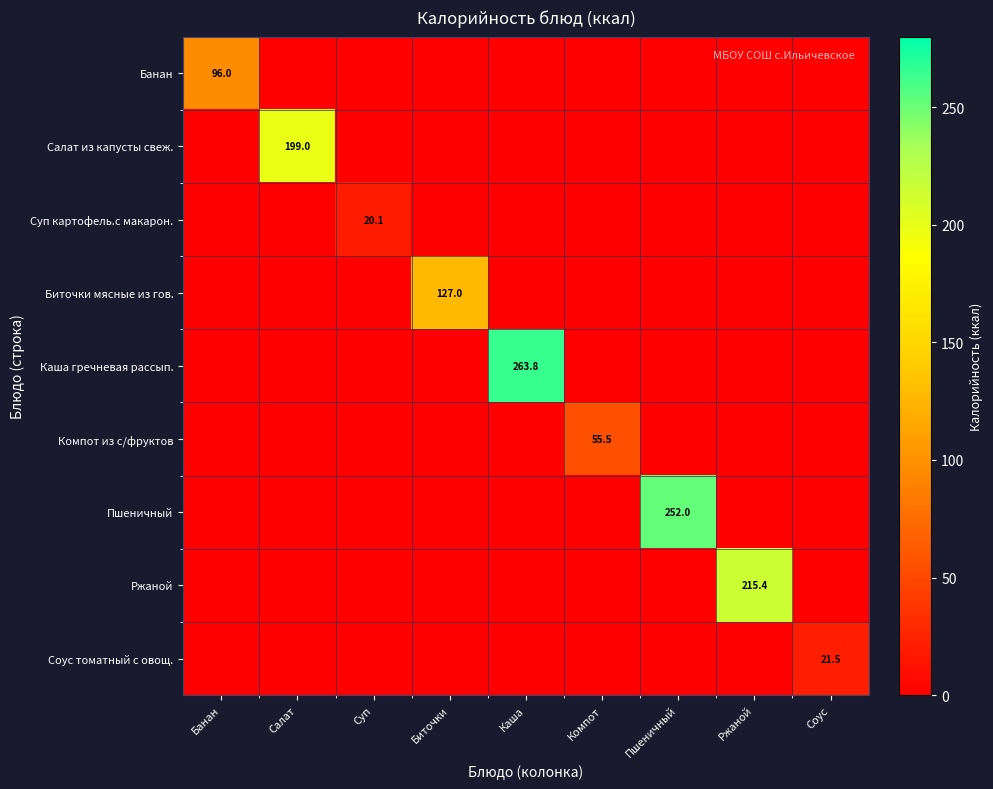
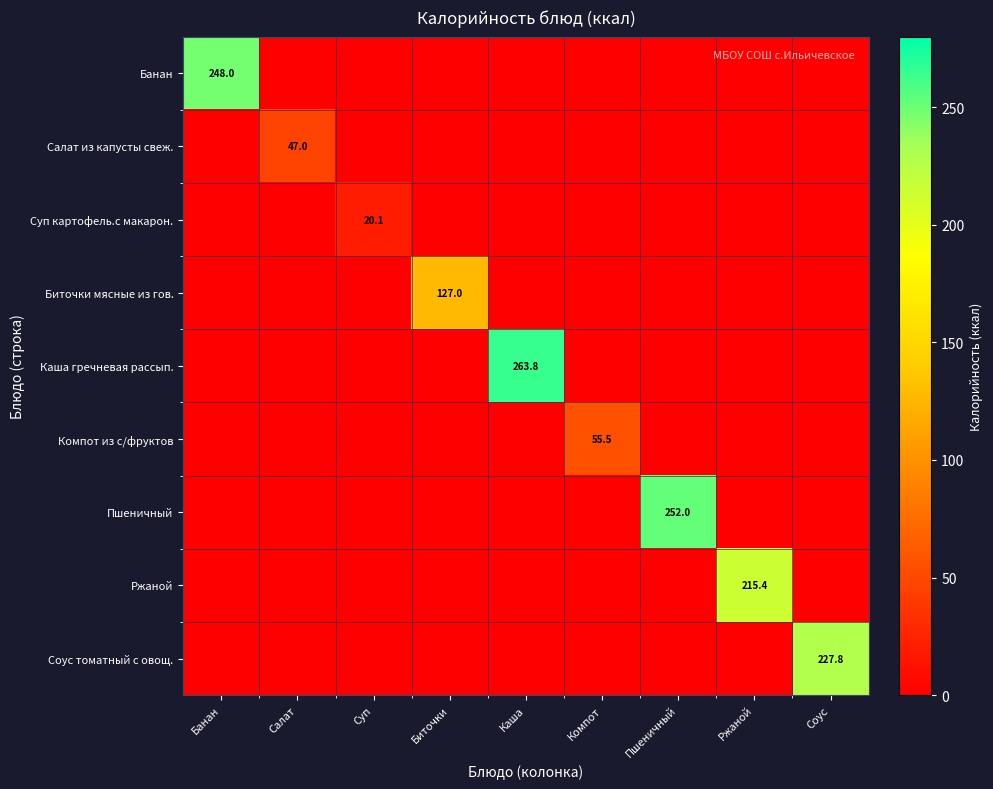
  {
    "Банан": {
-     "Банан": 96.0
+     "Банан": 248.0
    },
    "Салат из капусты свеж.": {
-     "Салат": 199.0
+     "Салат": 47.0
    },
    "Суп картофель.с макарон.": {
      "Суп": 20.1
    },
    "Биточки мясные из гов.": {
      "Биточки": 127.0
    },
    "Каша гречневая рассып.": {
      "Каша": 263.8
    },
    "Компот из с/фруктов": {
      "Компот": 55.5
    },
    "Пшеничный": {
      "Пшеничный": 252.0
    },
    "Ржаной": {
      "Ржаной": 215.4
    },
    "Соус томатный с овощ.": {
-     "Соус": 21.5
+     "Соус": 227.8
    }
  }
